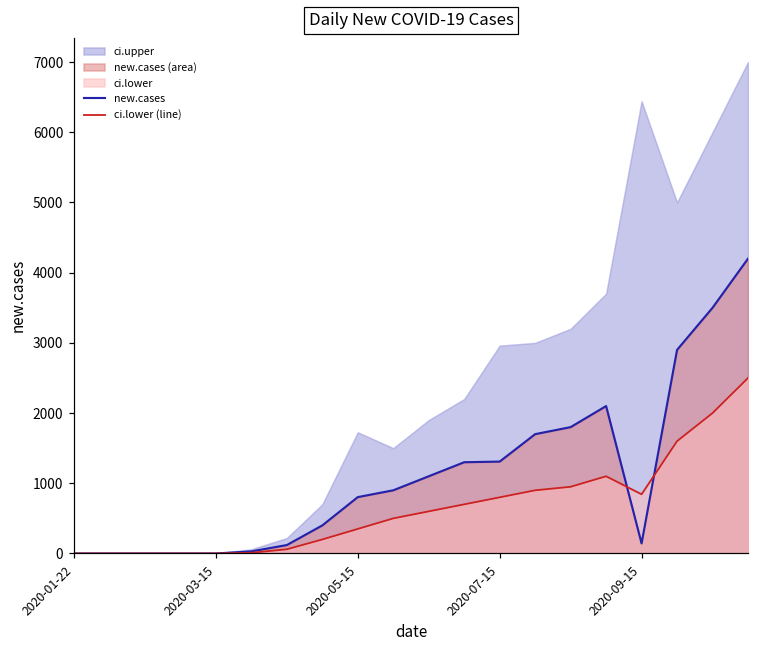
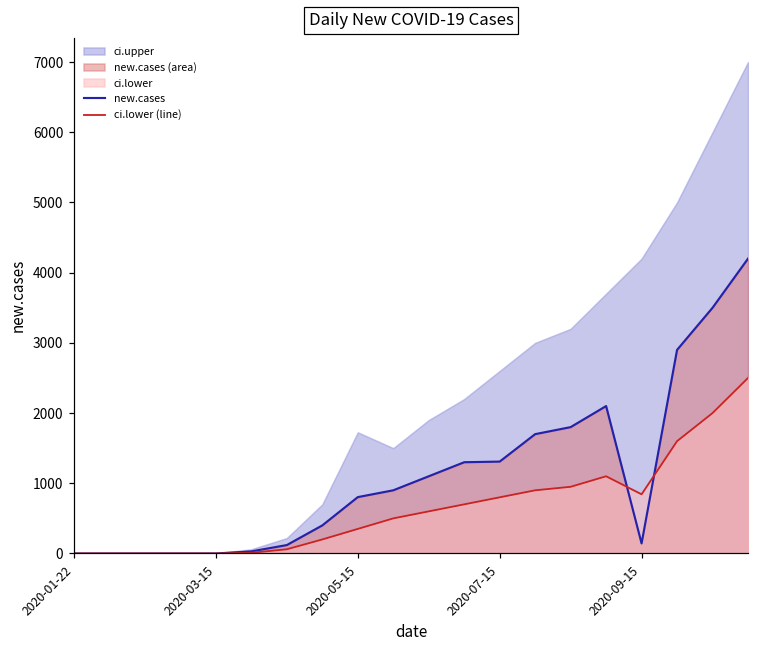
  {
    "ci.upper": {
      "2020-05-15": 1700,
-     "2020-07-15": 3000,
-     "2020-09-15": 6400
+     "2020-07-15": 2600,
+     "2020-09-15": 4200
    },
    "new.cases (area)": {
      "2020-05-15": 800,
      "2020-07-15": 1300,
      "2020-09-15": 100
    },
    "ci.lower": {
      "2020-05-15": 400,
      "2020-07-15": 800,
      "2020-09-15": 800
    }
  }
